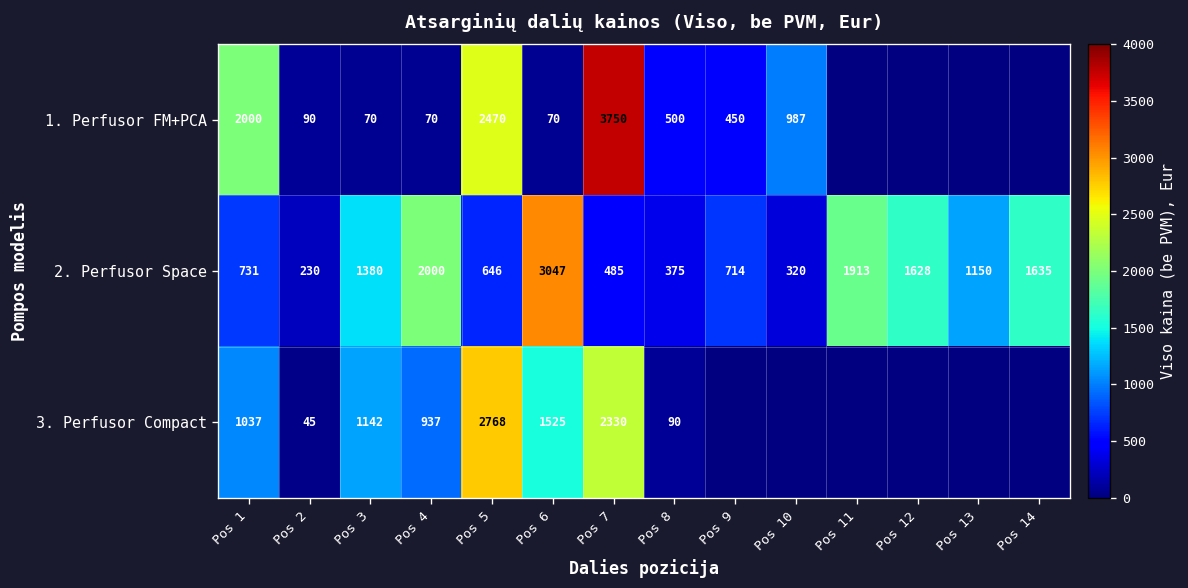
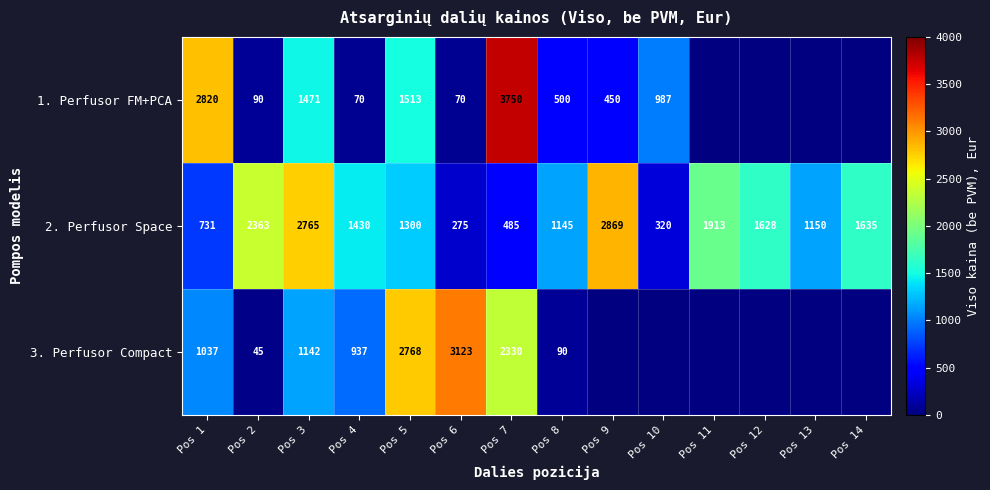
  {
    "1. Perfusor FM+PCA": {
-     "Pos 1": 2000,
+     "Pos 1": 2820,
      "Pos 2": 90,
-     "Pos 3": 70,
+     "Pos 3": 1471,
      "Pos 4": 70,
-     "Pos 5": 2470,
+     "Pos 5": 1513,
      "Pos 6": 70,
      "Pos 7": 3750,
      "Pos 8": 500,
      "Pos 9": 450,
      "Pos 10": 987
    },
    "2. Perfusor Space": {
      "Pos 1": 731,
-     "Pos 2": 230,
-     "Pos 3": 1380,
-     "Pos 4": 2000,
-     "Pos 5": 646,
-     "Pos 6": 3047,
+     "Pos 2": 2363,
+     "Pos 3": 2765,
+     "Pos 4": 1430,
+     "Pos 5": 1300,
+     "Pos 6": 275,
      "Pos 7": 485,
-     "Pos 8": 375,
-     "Pos 9": 714,
+     "Pos 8": 1145,
+     "Pos 9": 2869,
      "Pos 10": 320,
      "Pos 11": 1913,
      "Pos 12": 1628,
      "Pos 13": 1150,
      "Pos 14": 1635
    },
    "3. Perfusor Compact": {
      "Pos 1": 1037,
      "Pos 2": 45,
      "Pos 3": 1142,
      "Pos 4": 937,
      "Pos 5": 2768,
-     "Pos 6": 1525,
+     "Pos 6": 3123,
      "Pos 7": 2330,
      "Pos 8": 90
    }
  }
